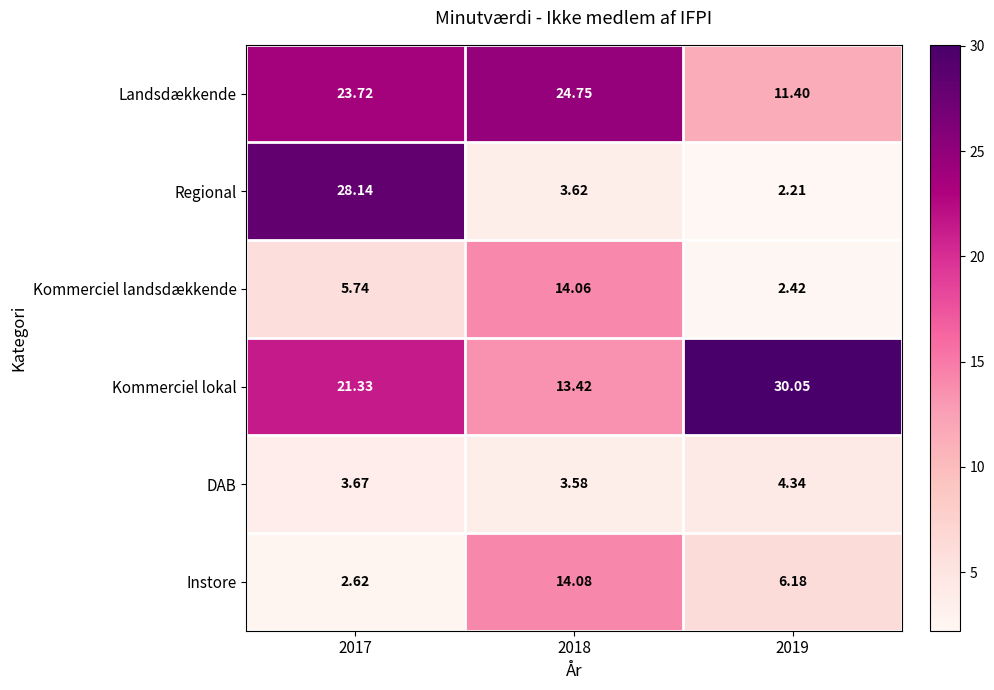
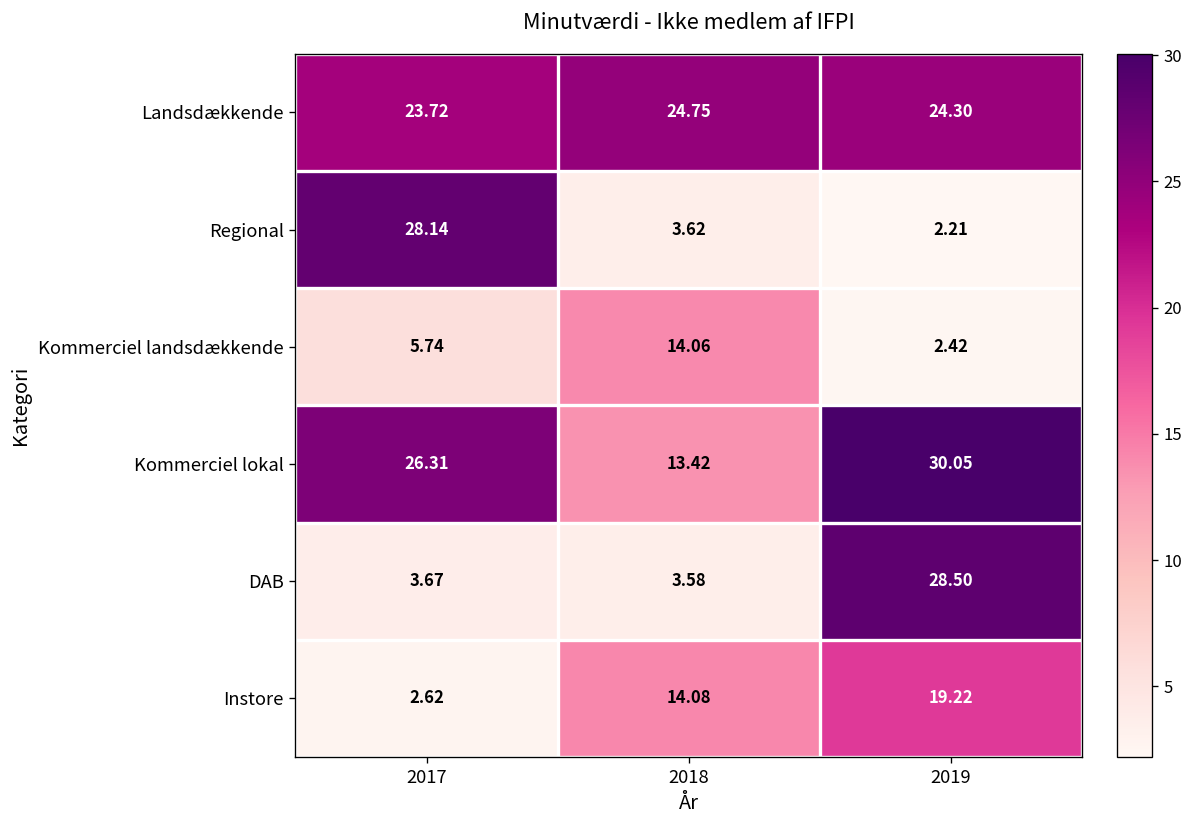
  {
    "Landsdækkende": {
      "2017": 23.72,
      "2018": 24.75,
-     "2019": 11.40
+     "2019": 24.30
    },
    "Regional": {
      "2017": 28.14,
      "2018": 3.62,
      "2019": 2.21
    },
    "Kommerciel landsdækkende": {
      "2017": 5.74,
      "2018": 14.06,
      "2019": 2.42
    },
    "Kommerciel lokal": {
-     "2017": 21.33,
+     "2017": 26.31,
      "2018": 13.42,
      "2019": 30.05
    },
    "DAB": {
      "2017": 3.67,
      "2018": 3.58,
-     "2019": 4.34
+     "2019": 28.50
    },
    "Instore": {
      "2017": 2.62,
      "2018": 14.08,
-     "2019": 6.18
+     "2019": 19.22
    }
  }
